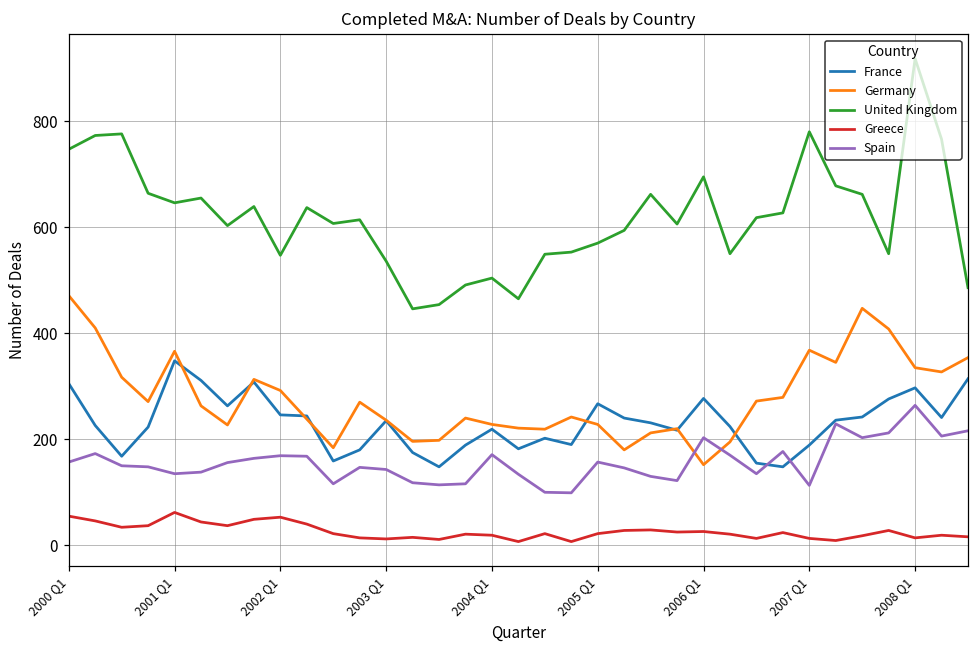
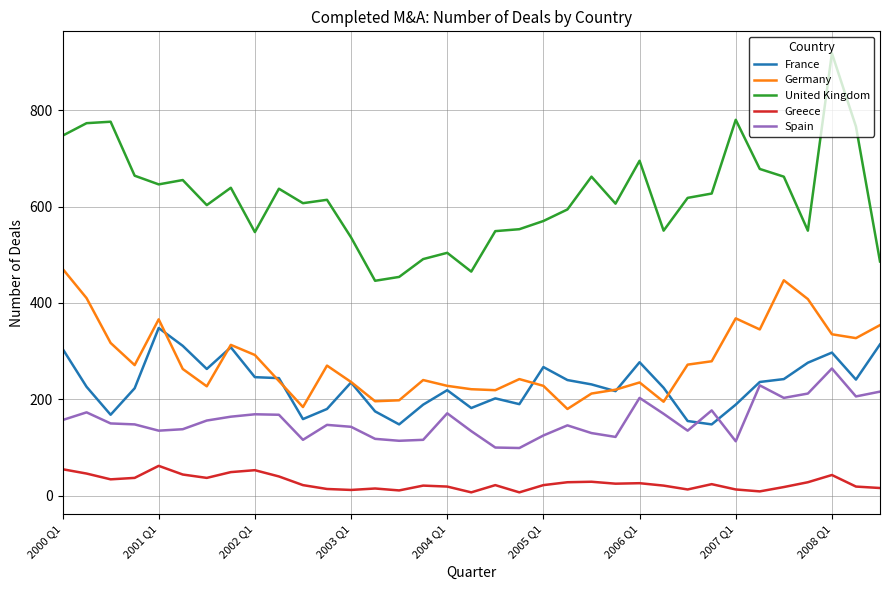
  {
    "France": {
      "2000 Q1": 310,
      "2001 Q1": 350,
      "2002 Q1": 250,
      "2004 Q1": 220,
      "2005 Q1": 270,
      "2006 Q1": 280,
      "2007 Q1": 190,
      "2008 Q1": 300
    },
    "Germany": {
      "2000 Q1": 470,
      "2001 Q1": 370,
      "2002 Q1": 290,
      "2004 Q1": 230,
      "2005 Q1": 230,
-     "2006 Q1": 150,
+     "2006 Q1": 240,
      "2007 Q1": 370,
      "2008 Q1": 340
    },
    "United Kingdom": {
      "2000 Q1": 750,
      "2001 Q1": 650,
      "2002 Q1": 550,
      "2003 Q1": 540,
      "2004 Q1": 500,
      "2005 Q1": 570,
      "2006 Q1": 700,
      "2007 Q1": 780
    },
    "Greece": {
      "2000 Q1": 60,
      "2001 Q1": 60,
      "2002 Q1": 50,
      "2003 Q1": 10,
      "2004 Q1": 20,
      "2005 Q1": 20,
      "2006 Q1": 30,
      "2007 Q1": 10,
-     "2008 Q1": 10
+     "2008 Q1": 40
    },
    "Spain": {
      "2000 Q1": 160,
      "2001 Q1": 140,
      "2002 Q1": 170,
      "2003 Q1": 140,
      "2004 Q1": 170,
-     "2005 Q1": 160,
+     "2005 Q1": 130,
      "2006 Q1": 200,
      "2007 Q1": 110,
      "2008 Q1": 260
    }
  }
